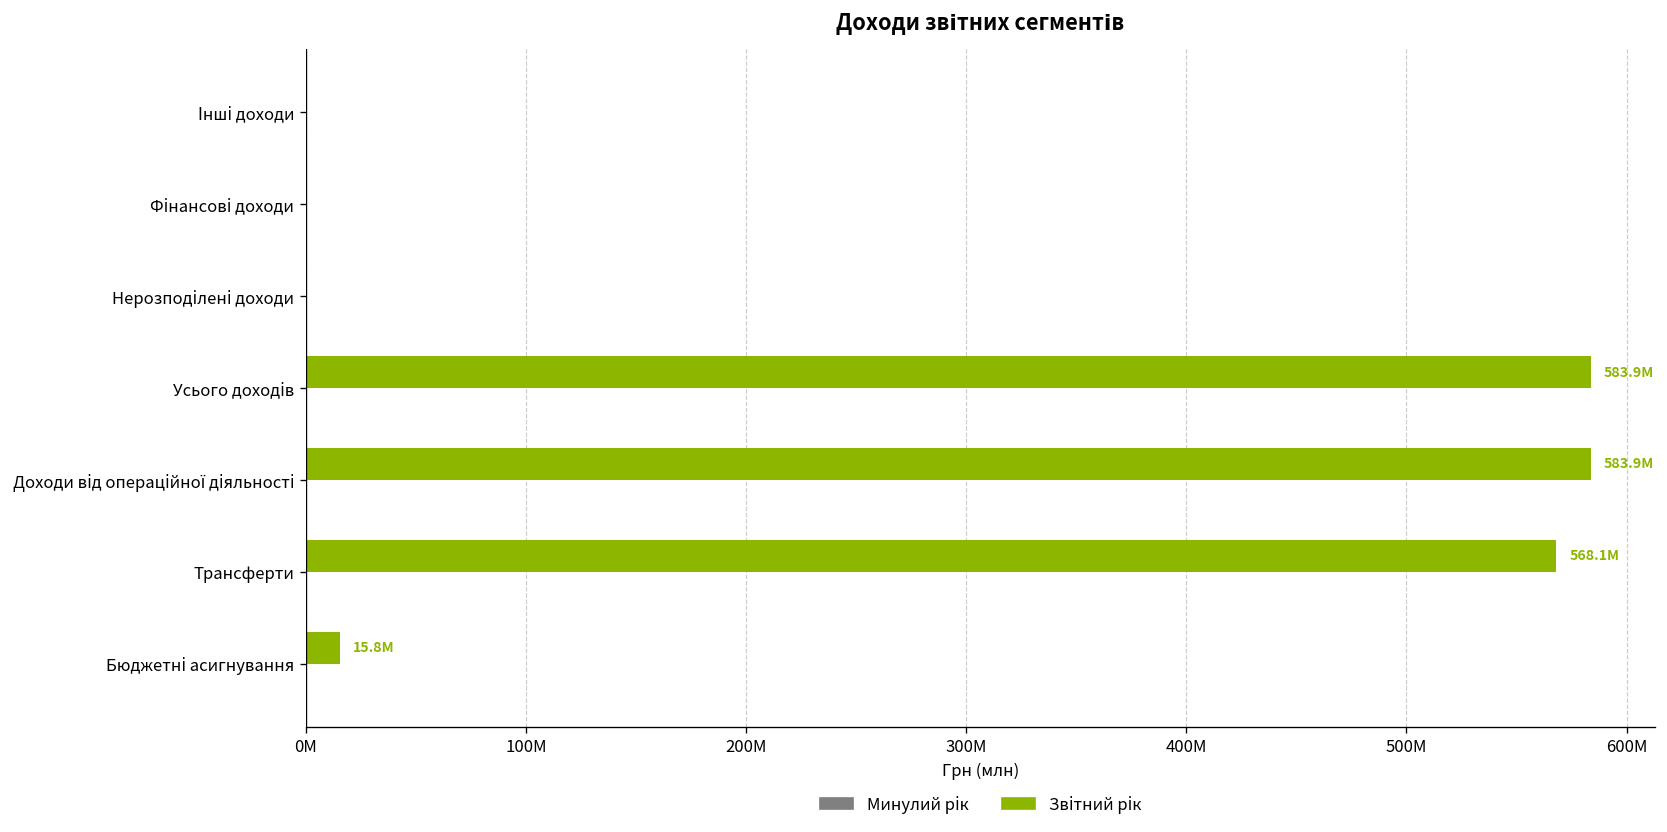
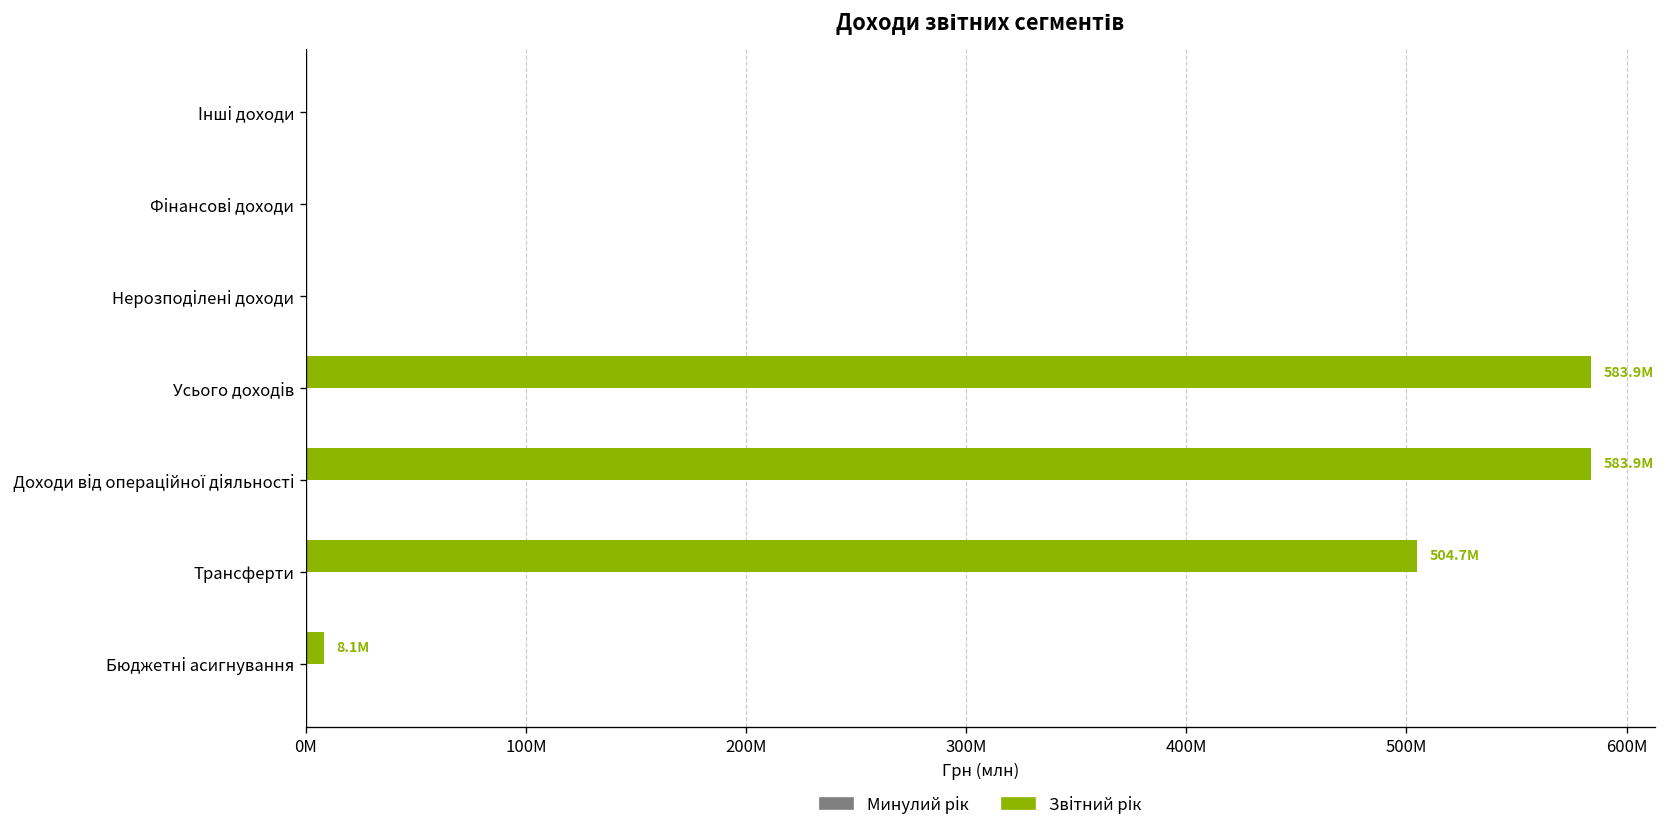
  {
    "Звітний рік": {
      "Усього доходів": "583.9M",
      "Доходи від операційної діяльності": "583.9M",
-     "Трансферти": "568.1M",
-     "Бюджетні асигнування": "15.8M"
+     "Трансферти": "504.7M",
+     "Бюджетні асигнування": "8.1M"
    },
    "Минулий рік": {
      "Інші доходи": "0",
      "Фінансові доходи": "0",
      "Нерозподілені доходи": "0",
      "Усього доходів": "0",
      "Доходи від операційної діяльності": "0",
      "Трансферти": "0",
      "Бюджетні асигнування": "0"
    }
  }
